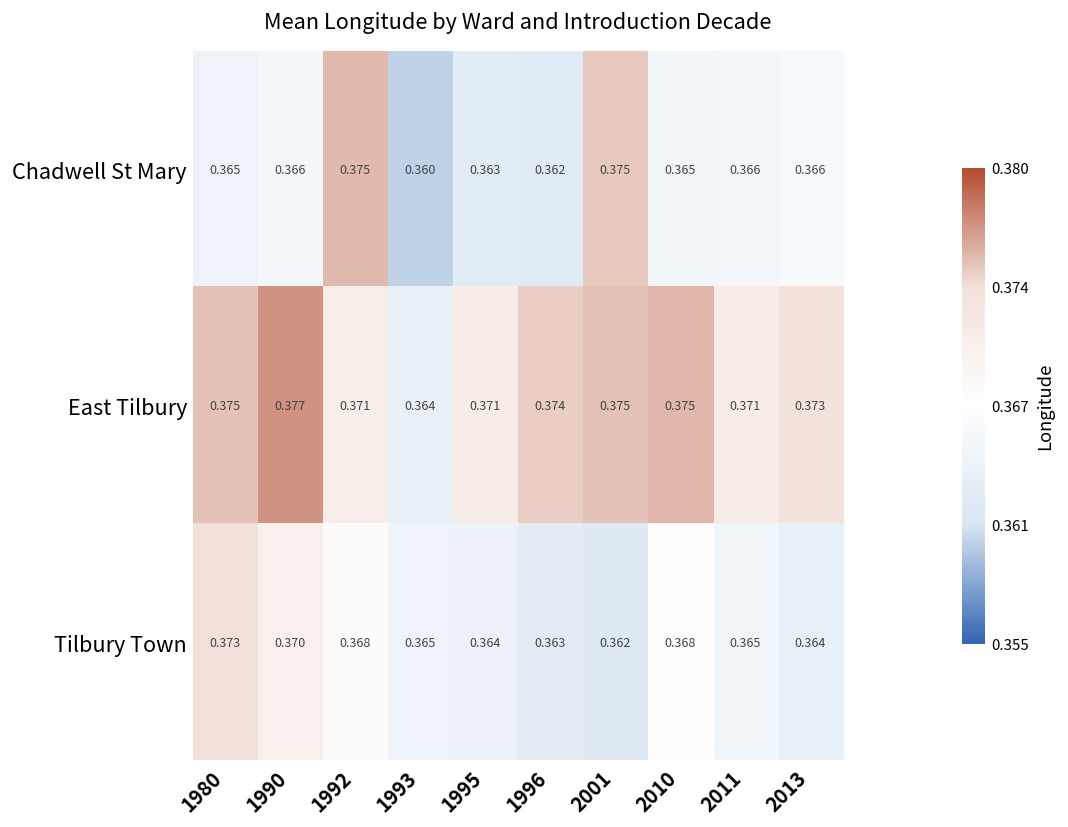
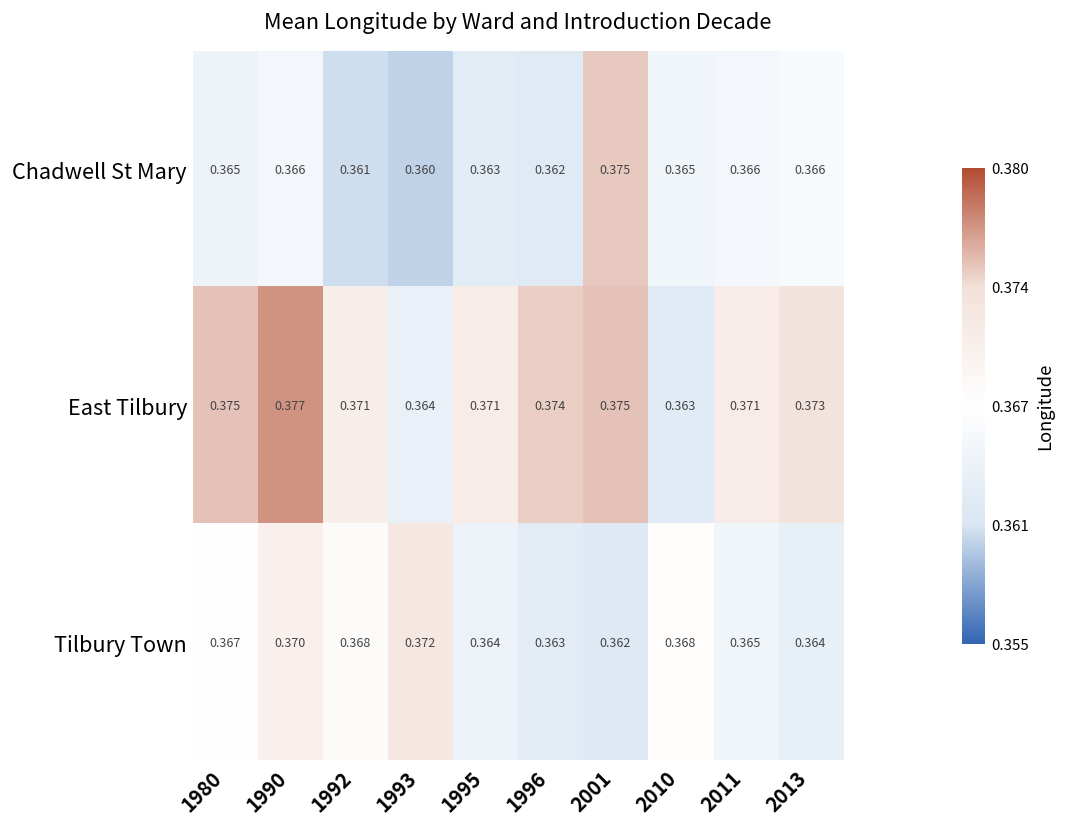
  {
    "Chadwell St Mary": {
      "1980": 0.365,
      "1990": 0.366,
-     "1992": 0.375,
+     "1992": 0.361,
      "1993": 0.360,
      "1995": 0.363,
      "1996": 0.362,
      "2001": 0.375,
      "2010": 0.365,
      "2011": 0.366,
      "2013": 0.366
    },
    "East Tilbury": {
      "1980": 0.375,
      "1990": 0.377,
      "1992": 0.371,
      "1993": 0.364,
      "1995": 0.371,
      "1996": 0.374,
      "2001": 0.375,
-     "2010": 0.375,
+     "2010": 0.363,
      "2011": 0.371,
      "2013": 0.373
    },
    "Tilbury Town": {
-     "1980": 0.373,
+     "1980": 0.367,
      "1990": 0.370,
      "1992": 0.368,
-     "1993": 0.365,
+     "1993": 0.372,
      "1995": 0.364,
      "1996": 0.363,
      "2001": 0.362,
      "2010": 0.368,
      "2011": 0.365,
      "2013": 0.364
    }
  }
